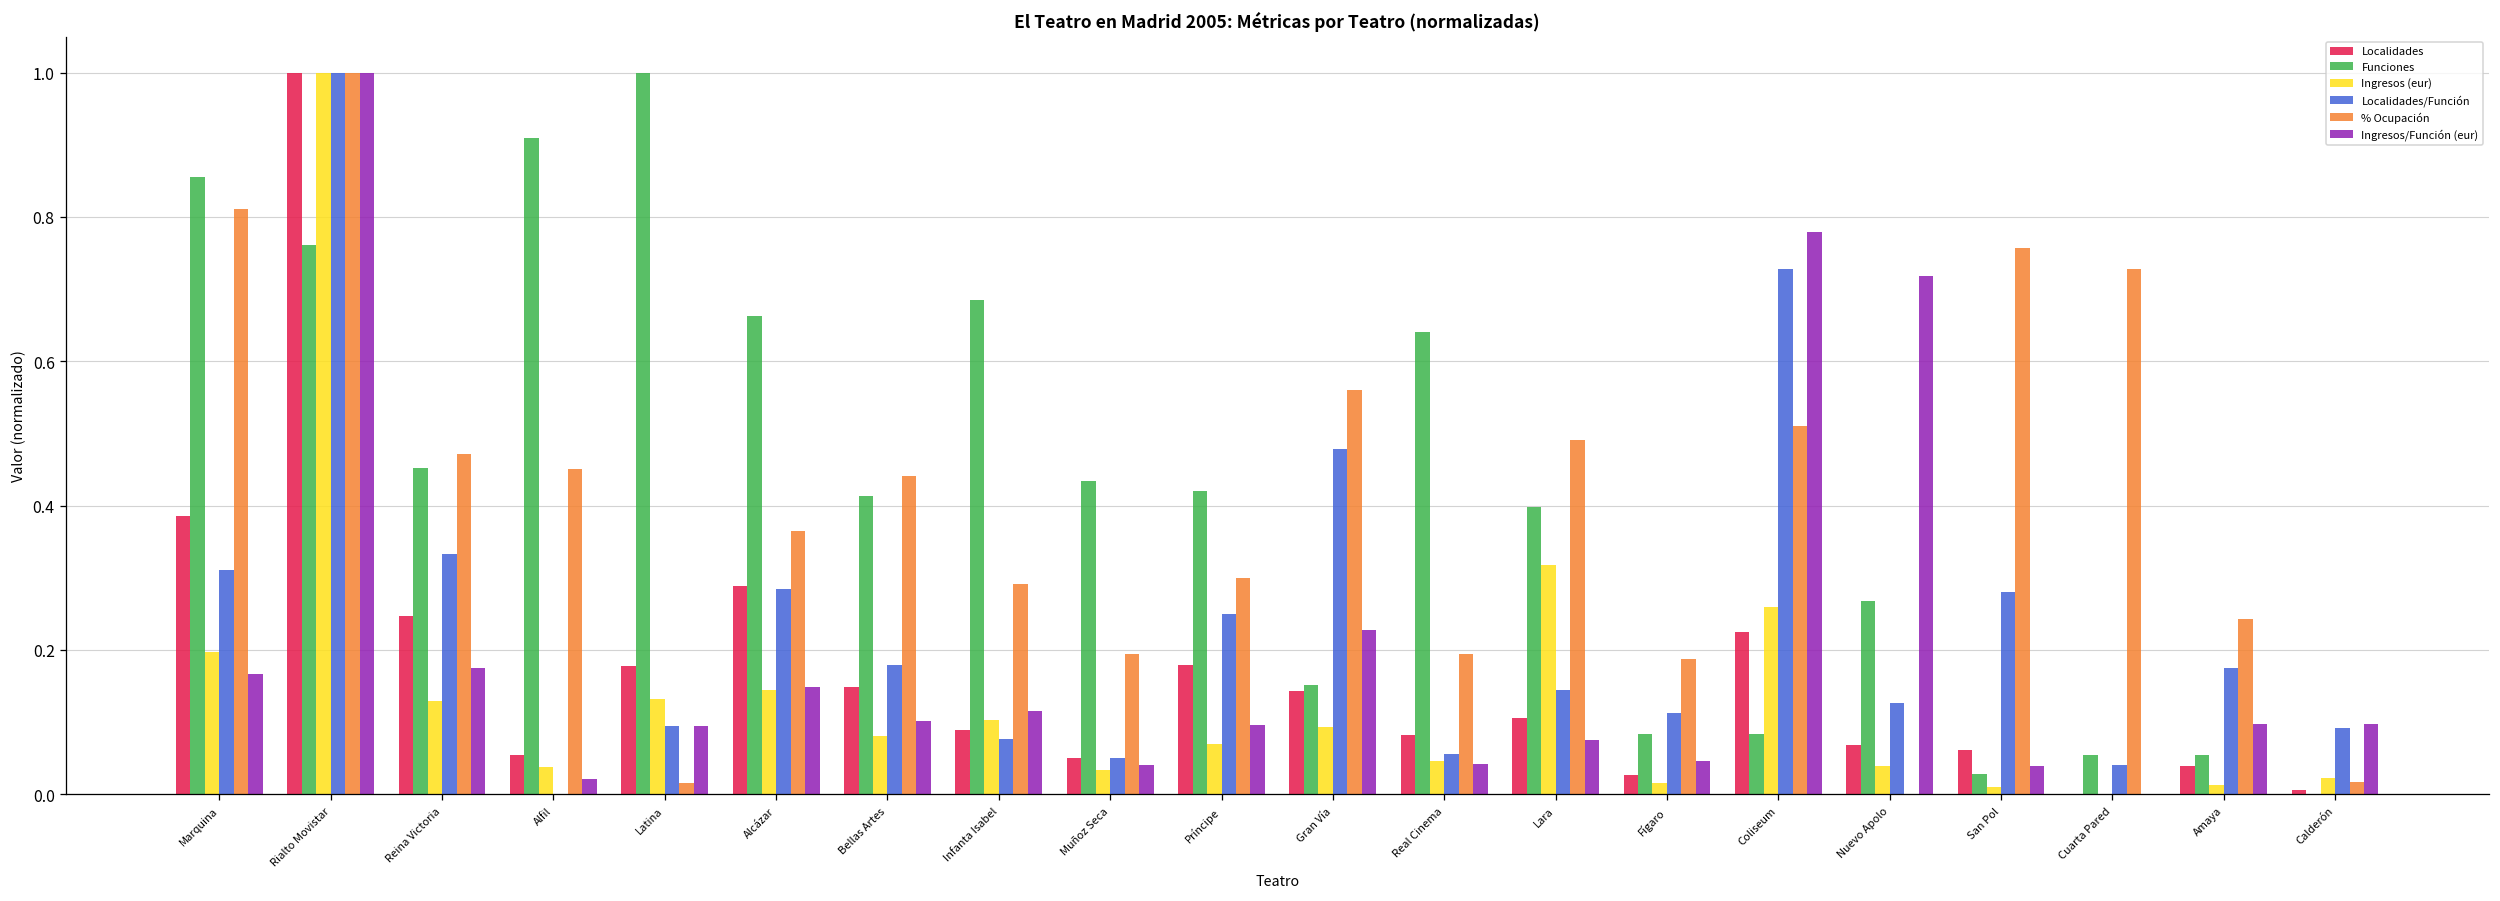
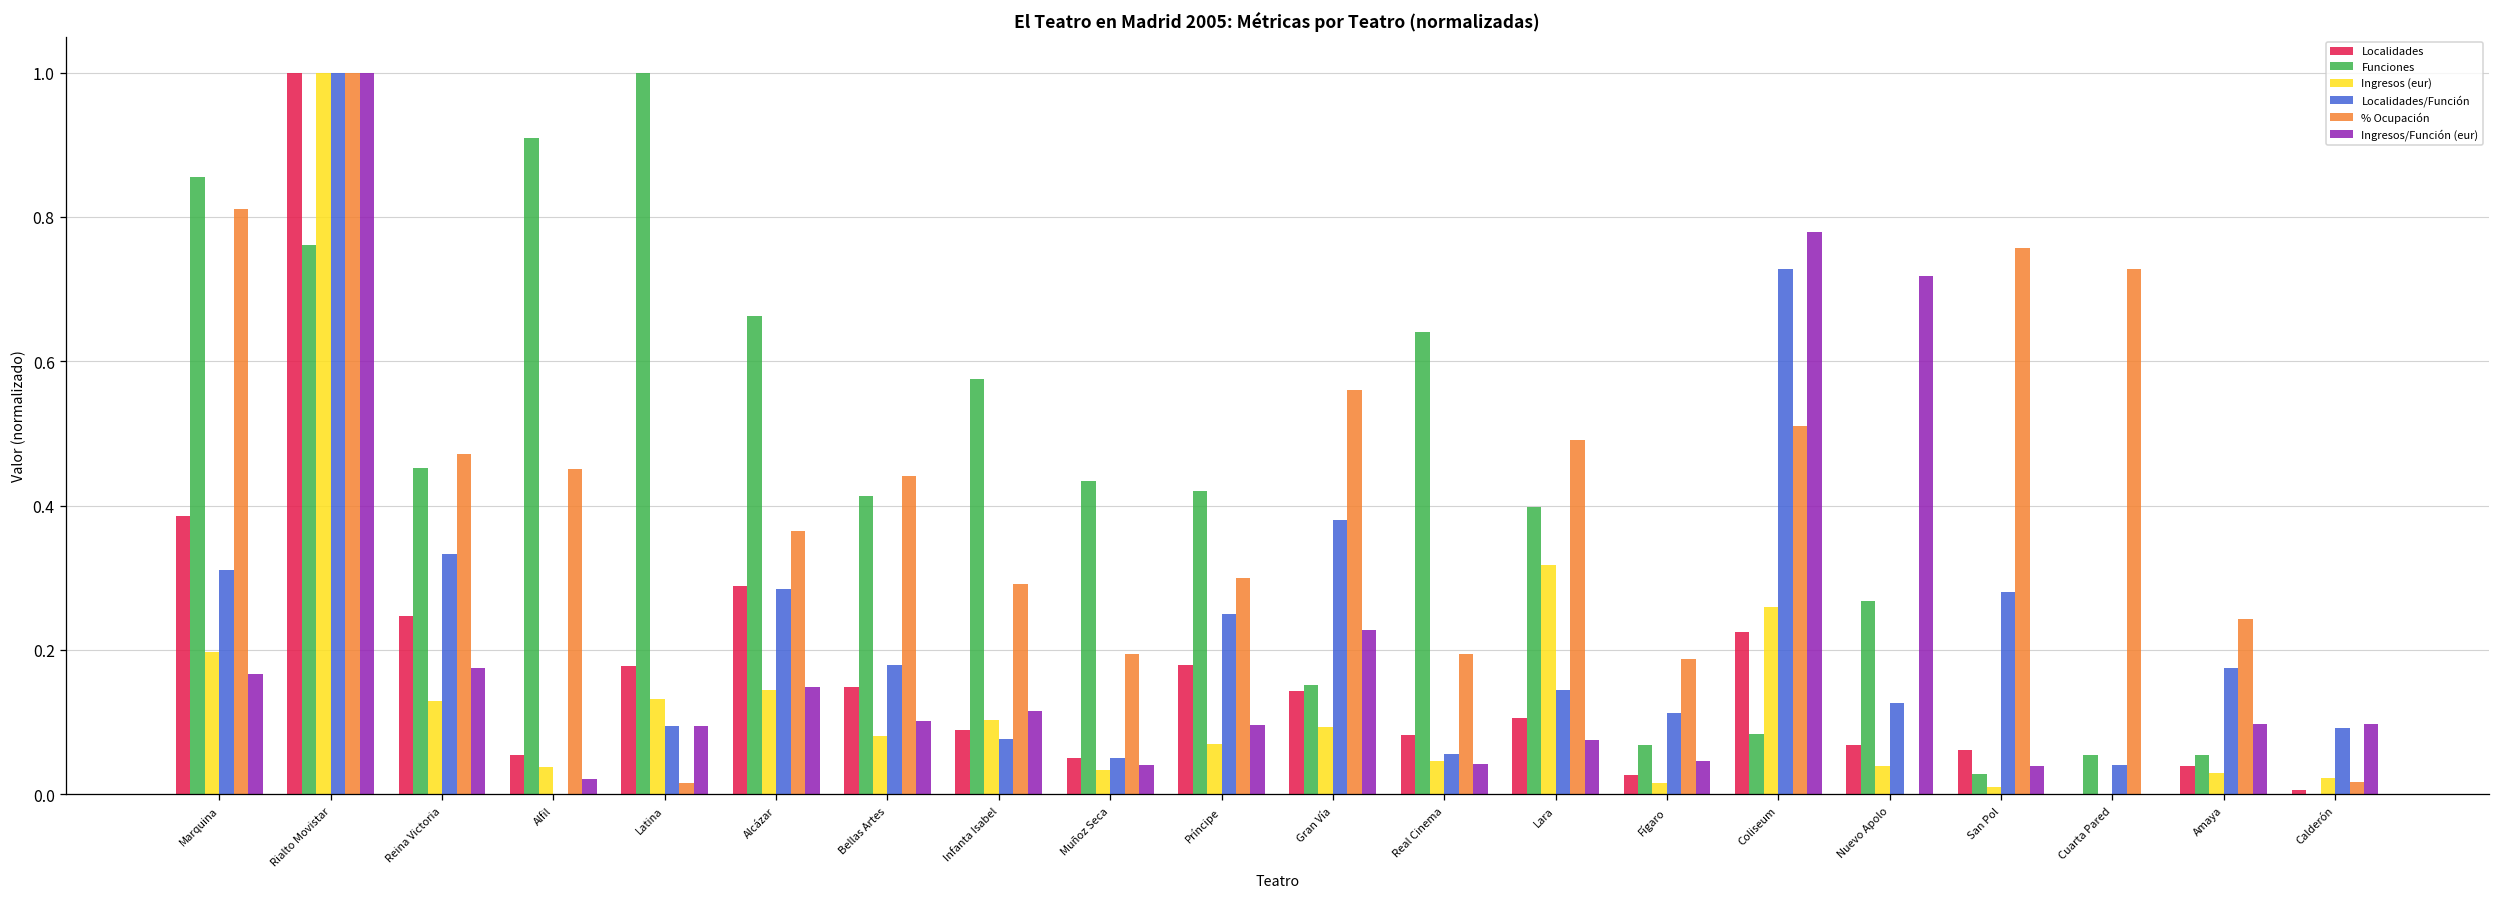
  {
    "Localidades": {
      "Marquina": 0.39,
      "Rialto Movistar": 1.00,
      "Reina Victoria": 0.25,
      "Alfil": 0.05,
      "Latina": 0.18,
      "Alcázar": 0.29,
      "Bellas Artes": 0.15,
      "Infanta Isabel": 0.09,
      "Muñoz Seca": 0.05,
      "Príncipe": 0.18,
      "Gran Vía": 0.14,
      "Real Cinema": 0.08,
      "Lara": 0.11,
      "Fígaro": 0.03,
      "Coliseum": 0.22,
      "Nuevo Apolo": 0.07,
      "San Pol": 0.06,
      "Cuarta Pared": 0.00,
      "Amaya": 0.04,
      "Calderón": 0.01
    },
    "Funciones": {
      "Marquina": 0.86,
      "Rialto Movistar": 0.76,
      "Reina Victoria": 0.45,
      "Alfil": 0.91,
      "Latina": 1.00,
      "Alcázar": 0.66,
      "Bellas Artes": 0.41,
-     "Infanta Isabel": 0.68,
+     "Infanta Isabel": 0.58,
      "Muñoz Seca": 0.43,
      "Príncipe": 0.42,
      "Gran Vía": 0.15,
      "Real Cinema": 0.64,
      "Lara": 0.40,
-     "Fígaro": 0.08,
+     "Fígaro": 0.07,
      "Coliseum": 0.08,
      "Nuevo Apolo": 0.27,
      "San Pol": 0.03,
      "Cuarta Pared": 0.05,
      "Amaya": 0.05,
      "Calderón": 0.00
    },
    "Ingresos (eur)": {
      "Marquina": 0.20,
      "Rialto Movistar": 1.00,
      "Reina Victoria": 0.13,
      "Alfil": 0.04,
      "Latina": 0.13,
      "Alcázar": 0.15,
      "Bellas Artes": 0.08,
      "Infanta Isabel": 0.10,
      "Muñoz Seca": 0.03,
      "Príncipe": 0.07,
      "Gran Vía": 0.09,
      "Real Cinema": 0.05,
      "Lara": 0.32,
      "Fígaro": 0.02,
      "Coliseum": 0.26,
      "Nuevo Apolo": 0.04,
      "San Pol": 0.01,
      "Cuarta Pared": 0.00,
-     "Amaya": 0.01,
+     "Amaya": 0.03,
      "Calderón": 0.02
    },
    "Localidades/Función": {
      "Marquina": 0.31,
      "Rialto Movistar": 1.00,
      "Reina Victoria": 0.33,
      "Alfil": 0.00,
      "Latina": 0.10,
      "Alcázar": 0.29,
      "Bellas Artes": 0.18,
      "Infanta Isabel": 0.08,
      "Muñoz Seca": 0.05,
      "Príncipe": 0.25,
-     "Gran Vía": 0.48,
+     "Gran Vía": 0.38,
      "Real Cinema": 0.06,
      "Lara": 0.14,
      "Fígaro": 0.11,
      "Coliseum": 0.73,
      "Nuevo Apolo": 0.13,
      "San Pol": 0.28,
      "Cuarta Pared": 0.04,
      "Amaya": 0.18,
      "Calderón": 0.09
    },
    "% Ocupación": {
      "Marquina": 0.81,
      "Rialto Movistar": 1.00,
      "Reina Victoria": 0.47,
      "Alfil": 0.45,
      "Latina": 0.02,
      "Alcázar": 0.36,
      "Bellas Artes": 0.44,
      "Infanta Isabel": 0.29,
      "Muñoz Seca": 0.19,
      "Príncipe": 0.30,
      "Gran Vía": 0.56,
      "Real Cinema": 0.20,
      "Lara": 0.49,
      "Fígaro": 0.19,
      "Coliseum": 0.51,
      "Nuevo Apolo": 0.00,
      "San Pol": 0.76,
      "Cuarta Pared": 0.73,
      "Amaya": 0.24,
      "Calderón": 0.02
    },
    "Ingresos/Función (eur)": {
      "Marquina": 0.17,
      "Rialto Movistar": 1.00,
      "Reina Victoria": 0.17,
      "Alfil": 0.02,
      "Latina": 0.09,
      "Alcázar": 0.15,
      "Bellas Artes": 0.10,
      "Infanta Isabel": 0.12,
      "Muñoz Seca": 0.04,
      "Príncipe": 0.10,
      "Gran Vía": 0.23,
      "Real Cinema": 0.04,
      "Lara": 0.08,
      "Fígaro": 0.05,
      "Coliseum": 0.78,
      "Nuevo Apolo": 0.72,
      "San Pol": 0.04,
      "Cuarta Pared": 0.00,
      "Amaya": 0.10,
      "Calderón": 0.10
    }
  }
